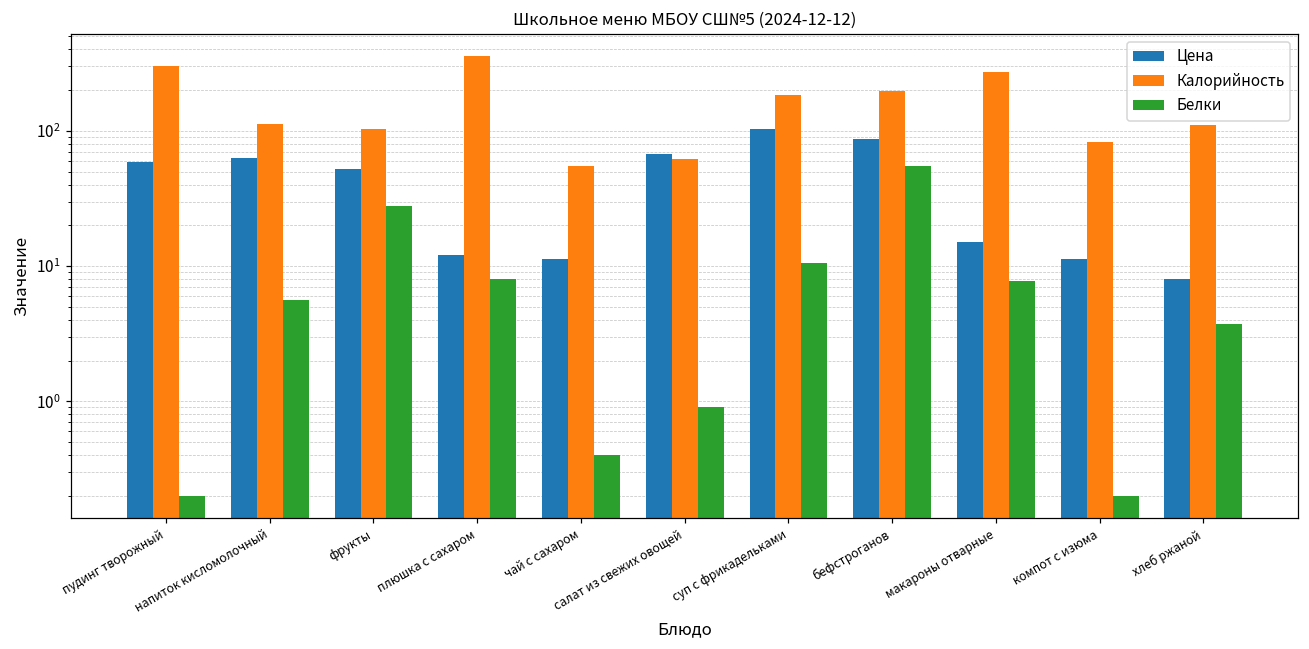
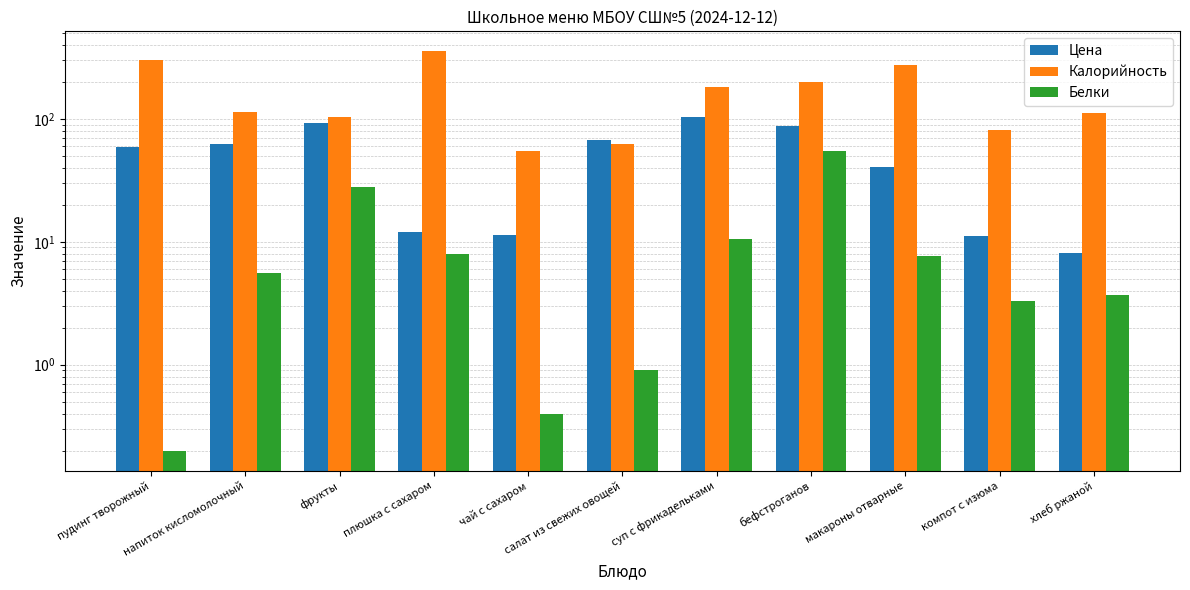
  {
    "Цена": {
      "пудинг творожный": 60,
      "напиток кисломолочный": 60,
-     "фрукты": 52,
+     "фрукты": 90,
      "плюшка с сахаром": 12,
      "чай с сахаром": 11,
      "салат из свежих овощей": 70,
      "суп с фрикадельками": 100,
      "бефстроганов": 90,
-     "макароны отварные": 15,
+     "макароны отварные": 41,
      "компот с изюма": 11,
      "хлеб ржаной": 8
    },
    "Калорийность": {
      "пудинг творожный": 300,
      "напиток кисломолочный": 110,
      "фрукты": 100,
      "плюшка с сахаром": 360,
      "чай с сахаром": 60,
      "салат из свежих овощей": 60,
      "суп с фрикадельками": 180,
      "бефстроганов": 200,
      "макароны отварные": 270,
      "компот с изюма": 80,
      "хлеб ржаной": 110
    },
    "Белки": {
      "пудинг творожный": 0.2,
      "напиток кисломолочный": 6,
      "фрукты": 28,
      "плюшка с сахаром": 8,
      "чай с сахаром": 0.4,
      "салат из свежих овощей": 0.9,
      "суп с фрикадельками": 11,
      "бефстроганов": 50,
      "макароны отварные": 8,
-     "компот с изюма": 0.2,
+     "компот с изюма": 3.3,
      "хлеб ржаной": 3.7
    }
  }
